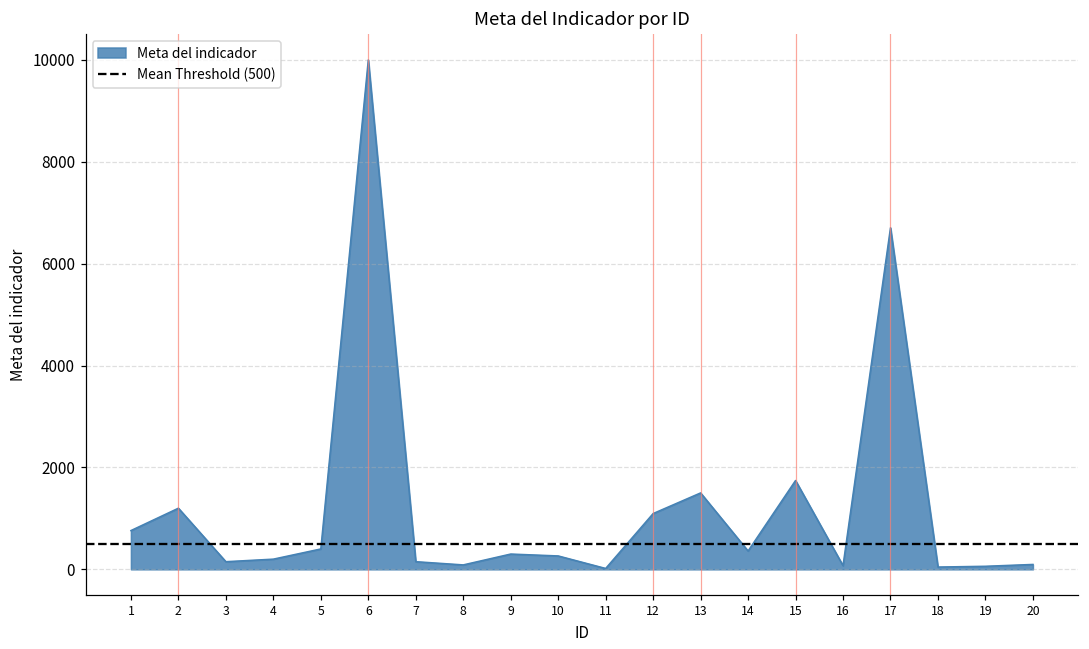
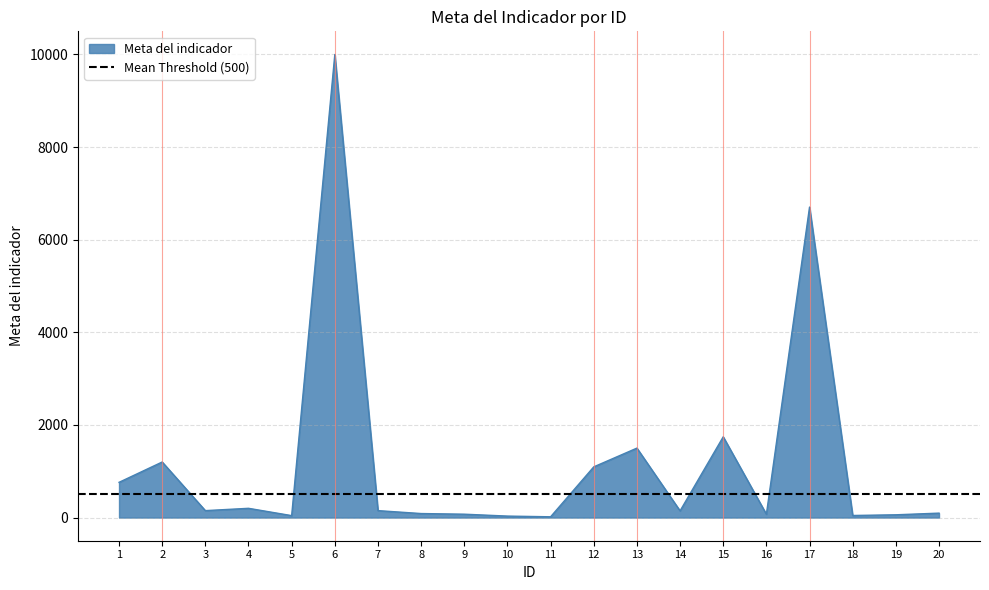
  {
    "1": 800,
    "2": 1200,
    "3": 200,
    "4": 200,
-   "5": 400,
+   "5": 0,
    "6": 10000,
    "7": 200,
    "8": 100,
-   "9": 300,
-   "10": 300,
+   "9": 100,
+   "10": 0,
    "11": 0,
    "12": 1100,
    "13": 1500,
-   "14": 400,
+   "14": 100,
    "15": 1700,
    "16": 100,
    "17": 6700,
    "18": 0,
    "19": 100,
    "20": 100
  }
